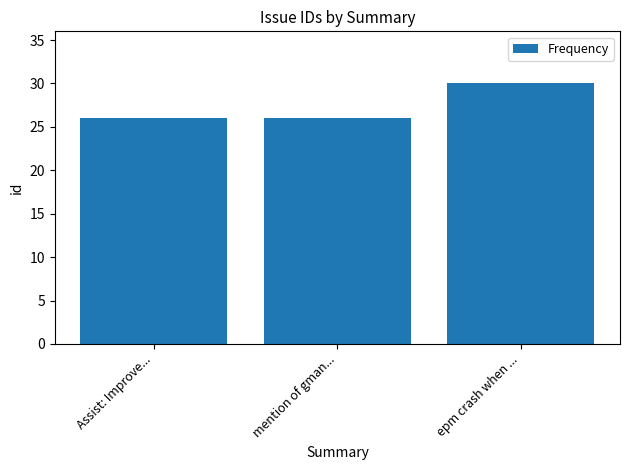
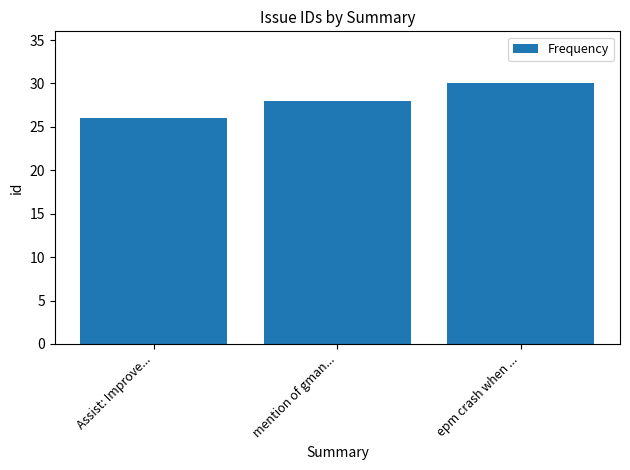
  {
    "Assist: Improve...": 26,
-   "mention of gman...": 26,
+   "mention of gman...": 28,
    "epm crash when ...": 30
  }
